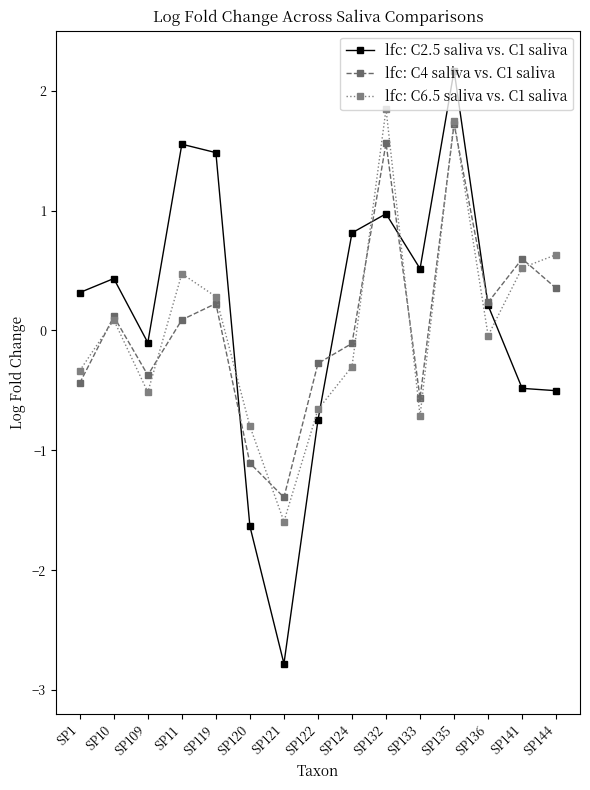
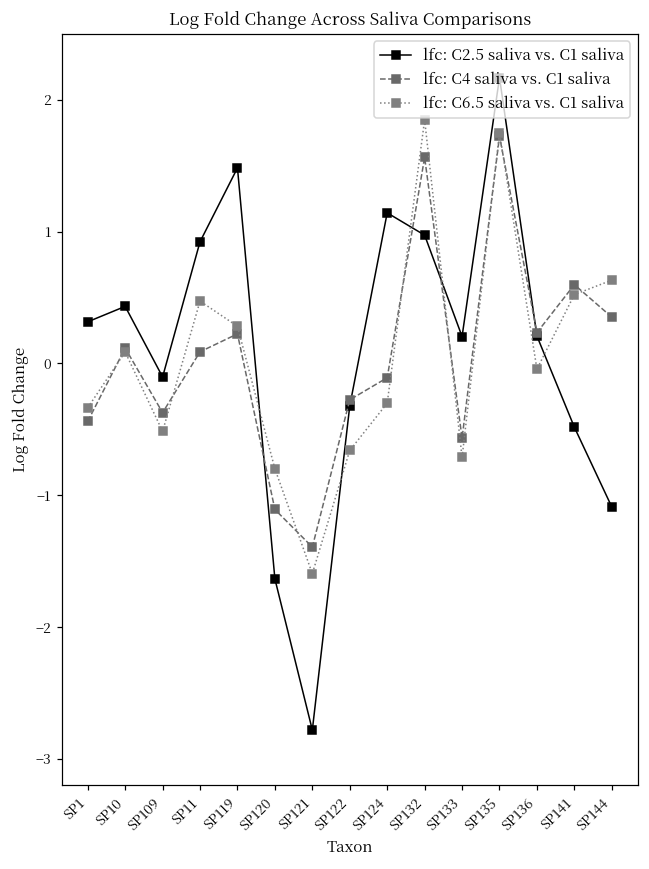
  {
    "lfc: C2.5 saliva vs. C1 saliva": {
      "SP1": 0.32,
      "SP10": 0.43,
      "SP109": -0.10,
-     "SP11": 1.55,
+     "SP11": 0.92,
      "SP119": 1.48,
      "SP120": -1.63,
      "SP121": -2.78,
-     "SP122": -0.75,
-     "SP124": 0.81,
+     "SP122": -0.32,
+     "SP124": 1.14,
      "SP132": 0.97,
-     "SP133": 0.51,
+     "SP133": 0.20,
      "SP136": 0.21,
      "SP141": -0.48,
-     "SP144": -0.50
+     "SP144": -1.09
    }
  }
